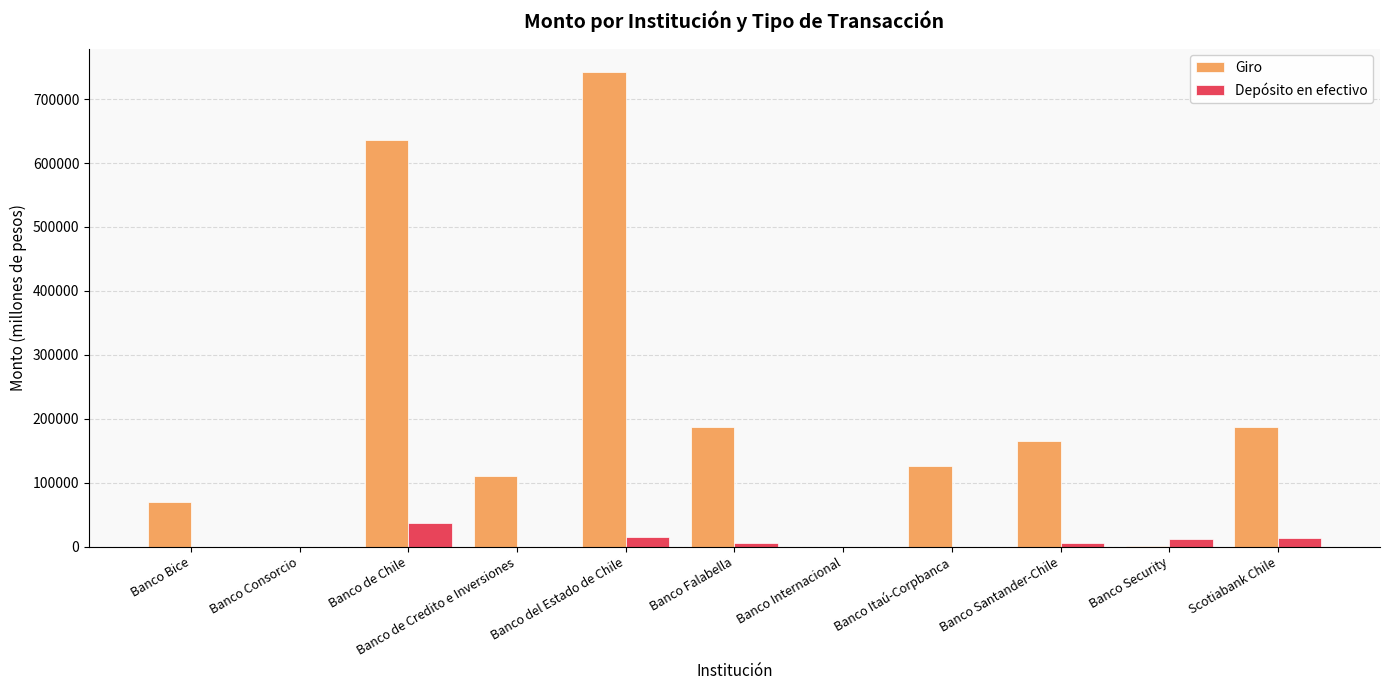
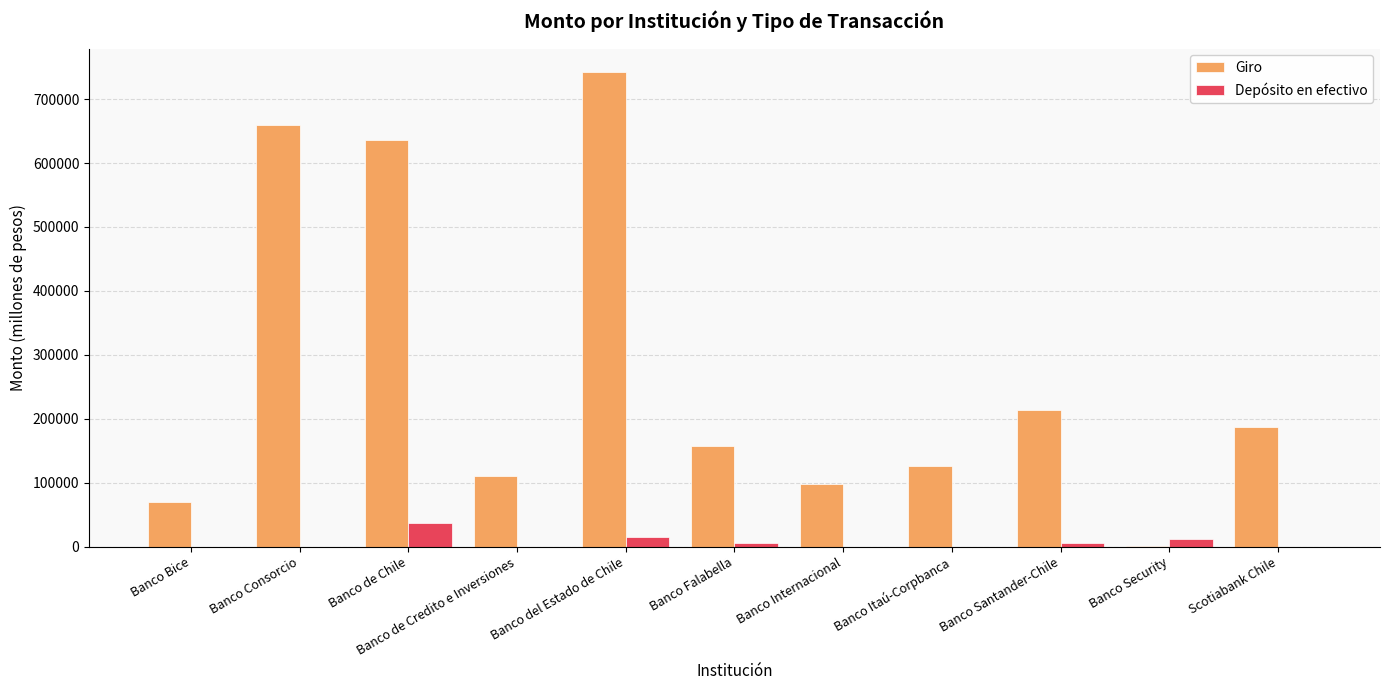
  {
    "Giro": {
      "Banco Bice": 70000,
-     "Banco Consorcio": 0,
+     "Banco Consorcio": 660000,
      "Banco de Chile": 640000,
      "Banco de Credito e Inversiones": 110000,
      "Banco del Estado de Chile": 740000,
-     "Banco Falabella": 190000,
-     "Banco Internacional": 0,
+     "Banco Falabella": 160000,
+     "Banco Internacional": 100000,
      "Banco Itaú-Corpbanca": 130000,
-     "Banco Santander-Chile": 170000,
+     "Banco Santander-Chile": 210000,
      "Scotiabank Chile": 190000
    },
    "Depósito en efectivo": {
      "Banco Bice": 0,
      "Banco Consorcio": 0,
      "Banco de Chile": 40000,
      "Banco de Credito e Inversiones": 0,
      "Banco del Estado de Chile": 10000,
      "Banco Falabella": 10000,
      "Banco Internacional": 0,
      "Banco Itaú-Corpbanca": 0,
      "Banco Santander-Chile": 10000,
      "Banco Security": 10000,
-     "Scotiabank Chile": 10000
+     "Scotiabank Chile": 0
    }
  }
